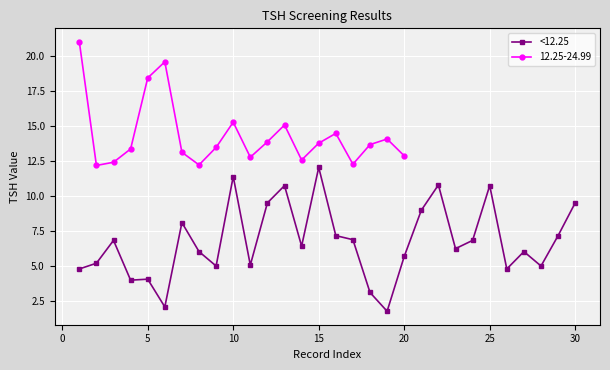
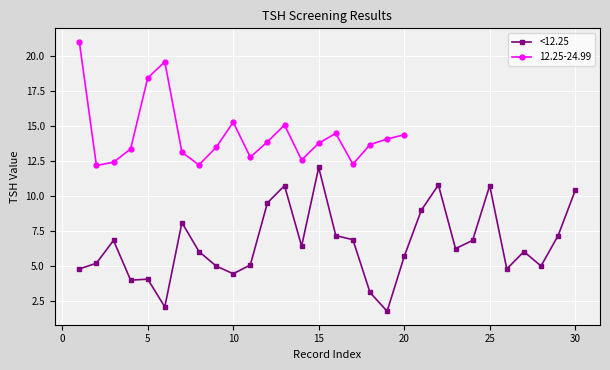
  {
    "<12.25": {
      "5": 4.1,
-     "10": 11.4,
+     "10": 4.5,
      "15": 12.1,
      "20": 5.7,
      "25": 10.8,
-     "30": 9.5
+     "30": 10.4
    },
    "12.25-24.99": {
      "5": 18.5,
      "10": 15.3,
      "15": 13.8,
-     "20": 12.9
+     "20": 14.4
    }
  }
